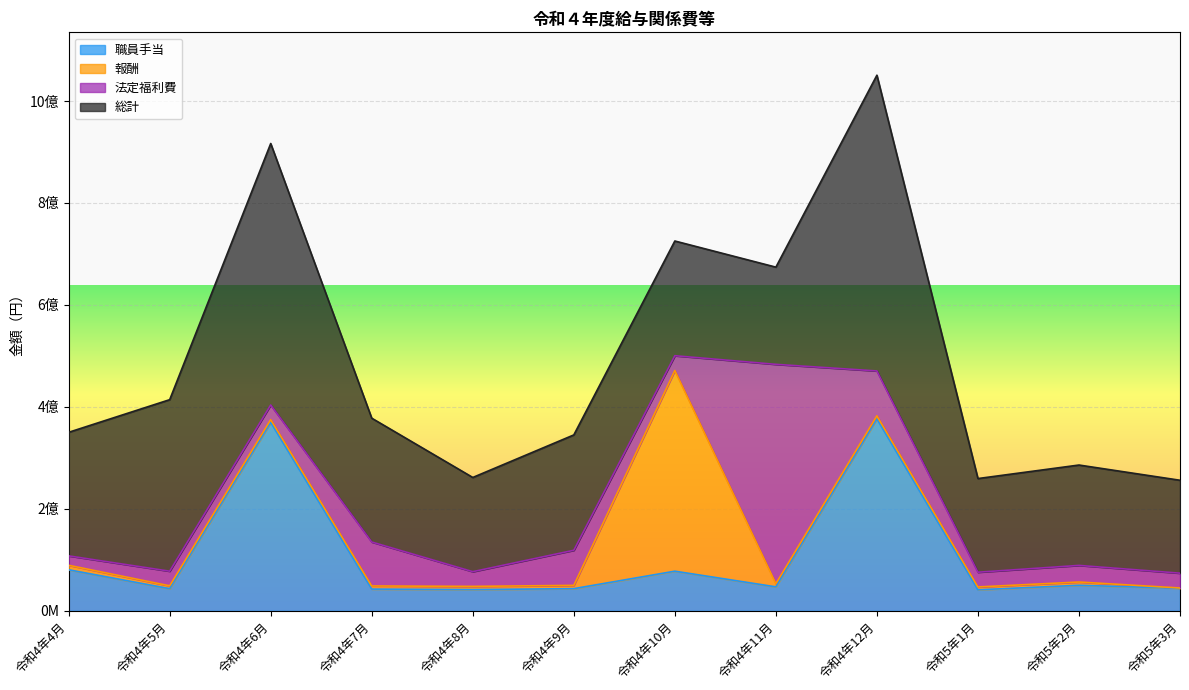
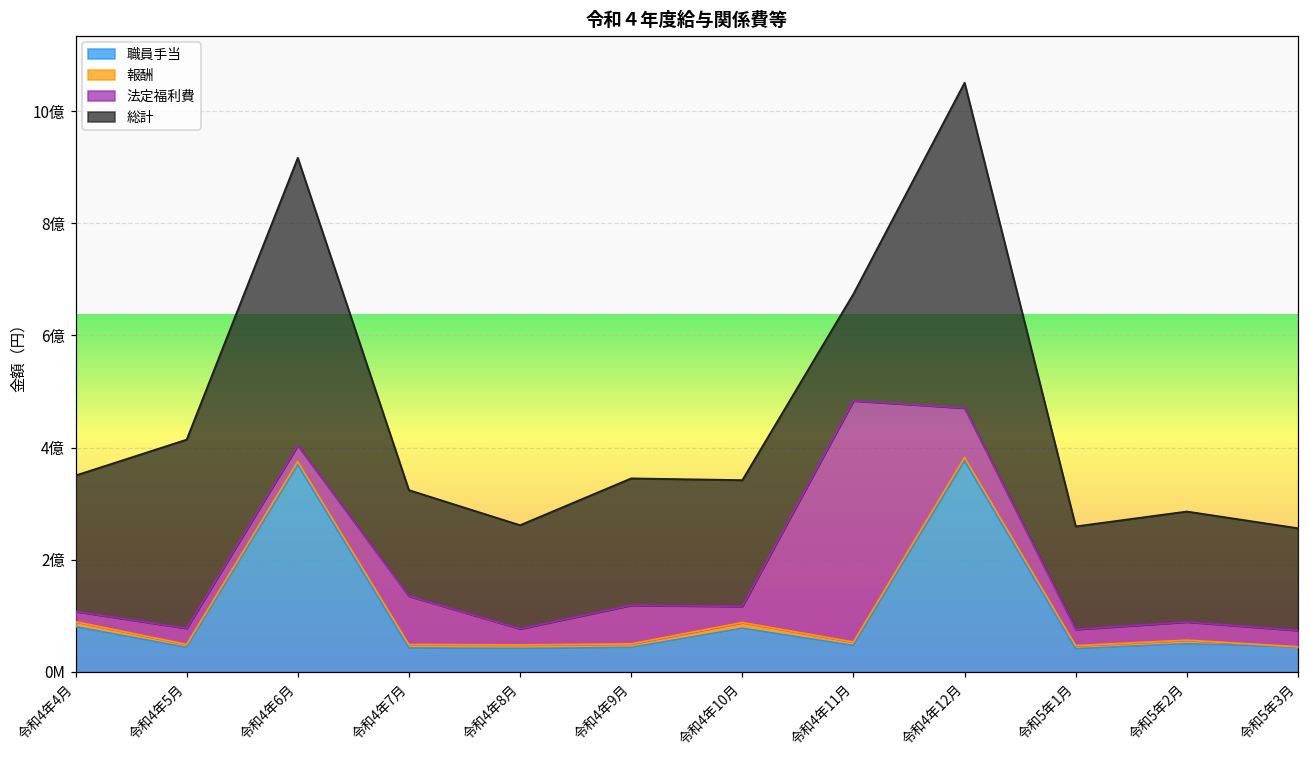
  {
    "職員手当": {
      "令和4年4月": "0.8億",
      "令和4年5月": "0.4億",
      "令和4年6月": "3.7億",
      "令和4年7月": "0.4億",
      "令和4年8月": "0.4億",
      "令和4年9月": "0.4億",
      "令和4年10月": "0.8億",
      "令和4年11月": "0.5億",
      "令和4年12月": "3.8億",
      "令和5年1月": "0.4億",
      "令和5年2月": "0.5億"
    },
    "報酬": {
      "令和4年4月": "0.1億",
      "令和4年5月": "0.1億",
      "令和4年6月": "0.1億",
      "令和4年7月": "0.1億",
      "令和4年8月": "0.1億",
      "令和4年9月": "0.1億",
-     "令和4年10月": "3.9億",
+     "令和4年10月": "0.1億",
      "令和4年11月": "0.1億",
      "令和4年12月": "0.1億",
      "令和5年1月": "0.1億",
      "令和5年2月": "0.1億"
    },
    "法定福利費": {
      "令和4年4月": "0.2億",
      "令和4年5月": "0.3億",
      "令和4年6月": "0.3億",
      "令和4年7月": "0.9億",
      "令和4年8月": "0.3億",
      "令和4年9月": "0.7億",
      "令和4年10月": "0.3億",
      "令和4年11月": "4.3億",
      "令和4年12月": "0.9億",
      "令和5年1月": "0.3億",
      "令和5年2月": "0.3億",
      "令和5年3月": "0.3億"
    },
    "総計": {
      "令和4年4月": "2.4億",
      "令和4年5月": "3.4億",
      "令和4年6月": "5.1億",
-     "令和4年7月": "2.4億",
+     "令和4年7月": "1.9億",
      "令和4年8月": "1.8億",
      "令和4年9月": "2.3億",
      "令和4年10月": "2.2億",
      "令和4年11月": "1.9億",
      "令和4年12月": "5.8億",
      "令和5年1月": "1.8億",
      "令和5年2月": "2.0億",
      "令和5年3月": "1.8億"
    }
  }
